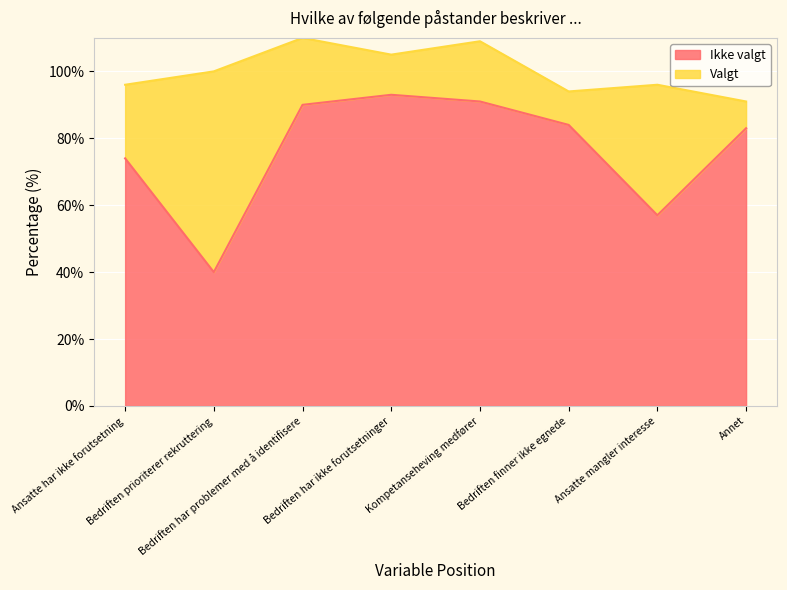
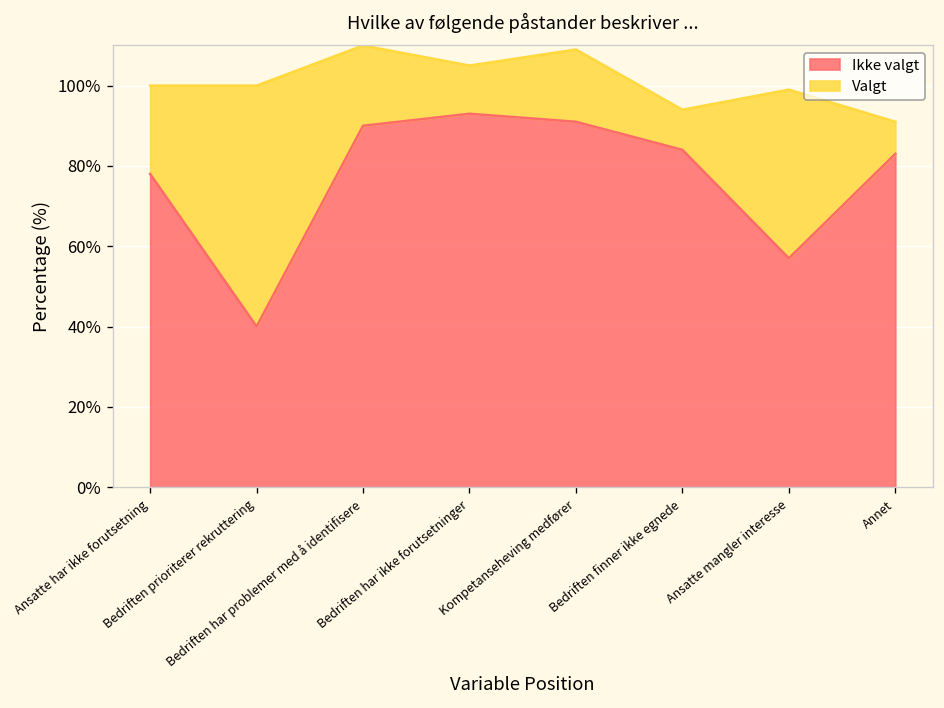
  {
    "Ikke valgt": {
-     "Ansatte har ikke forutsetning": "74%",
+     "Ansatte har ikke forutsetning": "78%",
      "Bedriften prioriterer rekruttering": "40%",
      "Bedriften har problemer med å identifisere": "90%",
      "Bedriften har ikke forutsetninger": "93%",
      "Kompetanseheving medfører": "91%",
      "Bedriften finner ikke egnede": "84%",
      "Ansatte mangler interesse": "57%",
      "Annet": "83%"
    },
    "Valgt": {
      "Ansatte har ikke forutsetning": "22%",
      "Bedriften prioriterer rekruttering": "60%",
      "Bedriften har problemer med å identifisere": "20%",
      "Bedriften har ikke forutsetninger": "12%",
      "Kompetanseheving medfører": "18%",
      "Bedriften finner ikke egnede": "10%",
-     "Ansatte mangler interesse": "39%",
+     "Ansatte mangler interesse": "42%",
      "Annet": "8%"
    }
  }
